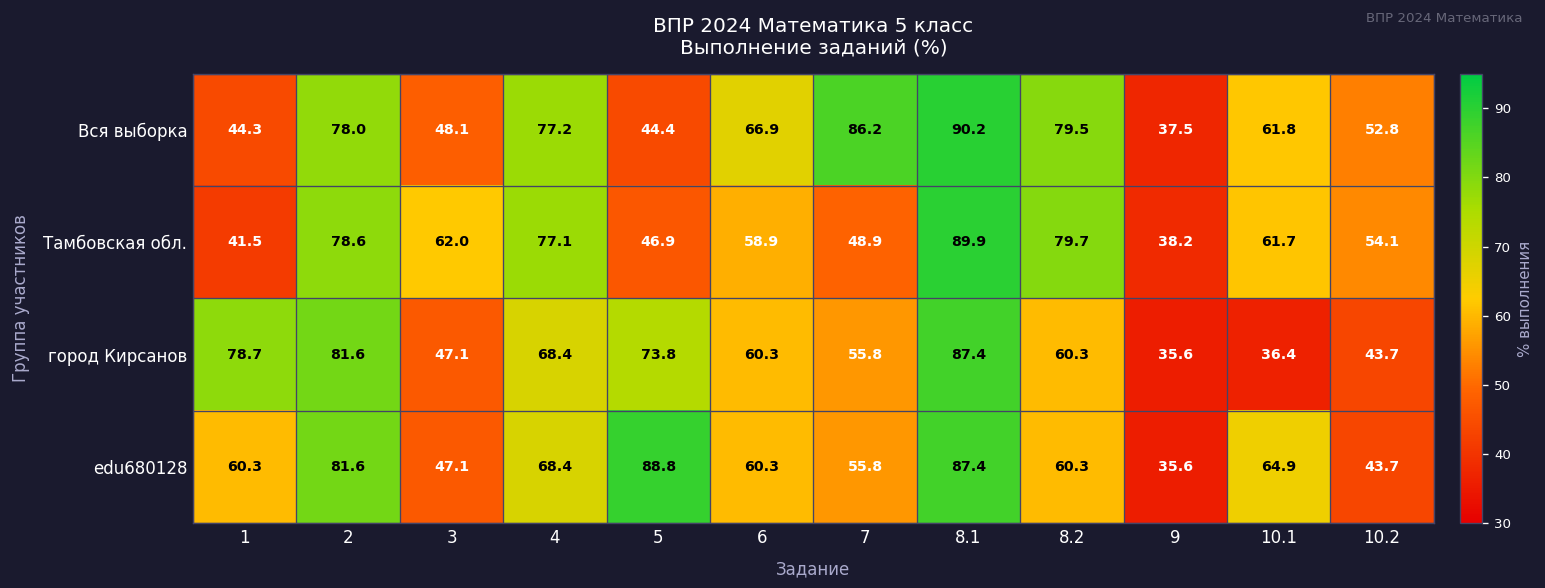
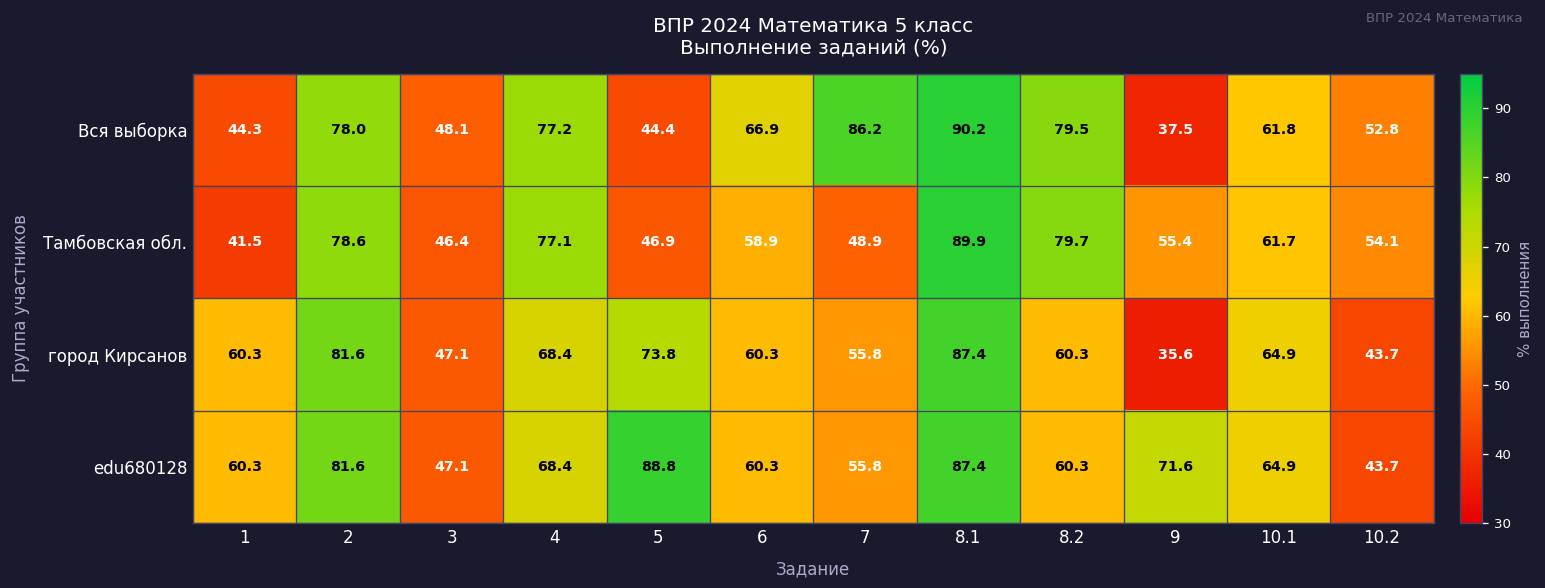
  {
    "Вся выборка": {
      "1": 44.3,
      "2": 78.0,
      "3": 48.1,
      "4": 77.2,
      "5": 44.4,
      "6": 66.9,
      "7": 86.2,
      "8.1": 90.2,
      "8.2": 79.5,
      "9": 37.5,
      "10.1": 61.8,
      "10.2": 52.8
    },
    "Тамбовская обл.": {
      "1": 41.5,
      "2": 78.6,
-     "3": 62.0,
+     "3": 46.4,
      "4": 77.1,
      "5": 46.9,
      "6": 58.9,
      "7": 48.9,
      "8.1": 89.9,
      "8.2": 79.7,
-     "9": 38.2,
+     "9": 55.4,
      "10.1": 61.7,
      "10.2": 54.1
    },
    "город Кирсанов": {
-     "1": 78.7,
+     "1": 60.3,
      "2": 81.6,
      "3": 47.1,
      "4": 68.4,
      "5": 73.8,
      "6": 60.3,
      "7": 55.8,
      "8.1": 87.4,
      "8.2": 60.3,
      "9": 35.6,
-     "10.1": 36.4,
+     "10.1": 64.9,
      "10.2": 43.7
    },
    "edu680128": {
      "1": 60.3,
      "2": 81.6,
      "3": 47.1,
      "4": 68.4,
      "5": 88.8,
      "6": 60.3,
      "7": 55.8,
      "8.1": 87.4,
      "8.2": 60.3,
-     "9": 35.6,
+     "9": 71.6,
      "10.1": 64.9,
      "10.2": 43.7
    }
  }
